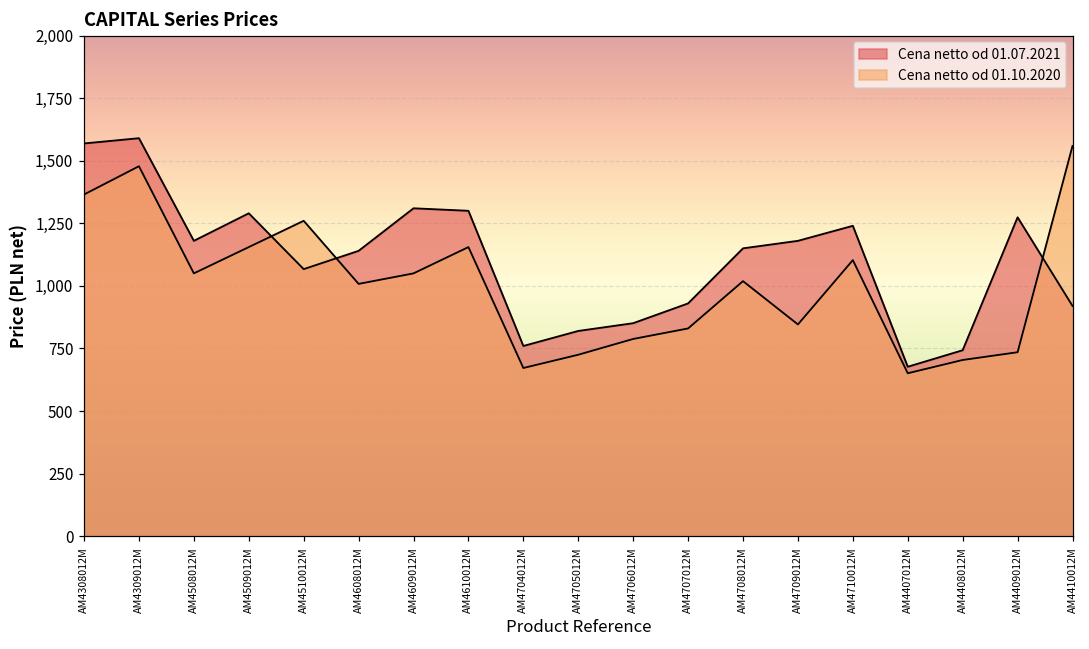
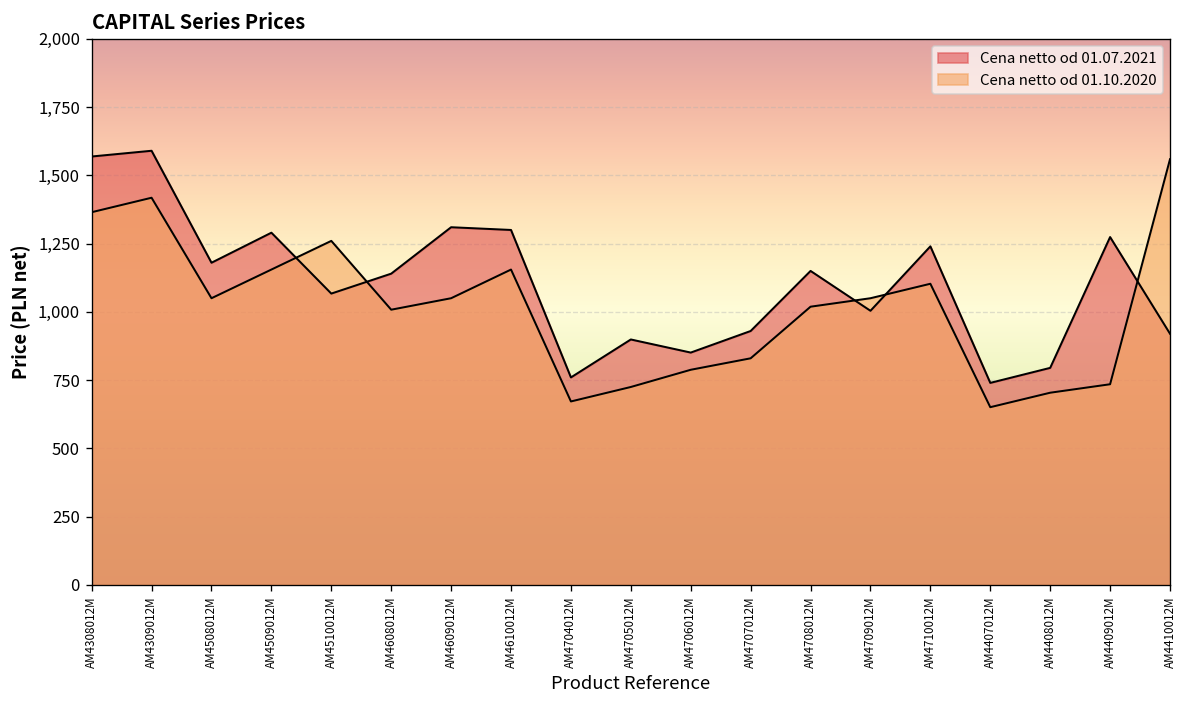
  {
    "Cena netto od 01.07.2021": {
      "AM4308012M": "1,570",
      "AM4309012M": "1,590",
      "AM4508012M": "1,180",
      "AM4509012M": "1,290",
      "AM4510012M": "1,070",
      "AM4608012M": "1,140",
      "AM4609012M": "1,310",
      "AM4610012M": "1,300",
      "AM4704012M": "760",
-     "AM4705012M": "820",
+     "AM4705012M": "900",
      "AM4706012M": "850",
      "AM4707012M": "930",
      "AM4708012M": "1,150",
-     "AM4709012M": "1,180",
+     "AM4709012M": "1,000",
      "AM4710012M": "1,240",
-     "AM4407012M": "680",
-     "AM4408012M": "740",
+     "AM4407012M": "740",
+     "AM4408012M": "800",
      "AM4409012M": "1,270",
      "AM4410012M": "920"
    },
    "Cena netto od 01.10.2020": {
      "AM4308012M": "1,370",
-     "AM4309012M": "1,480",
+     "AM4309012M": "1,420",
      "AM4508012M": "1,050",
      "AM4509012M": "1,160",
      "AM4510012M": "1,260",
      "AM4608012M": "1,010",
      "AM4609012M": "1,050",
      "AM4610012M": "1,160",
      "AM4704012M": "670",
      "AM4705012M": "730",
      "AM4706012M": "790",
      "AM4707012M": "830",
      "AM4708012M": "1,020",
-     "AM4709012M": "850",
+     "AM4709012M": "1,050",
      "AM4710012M": "1,100",
      "AM4407012M": "650",
      "AM4408012M": "700",
      "AM4409012M": "740",
      "AM4410012M": "1,560"
    }
  }
